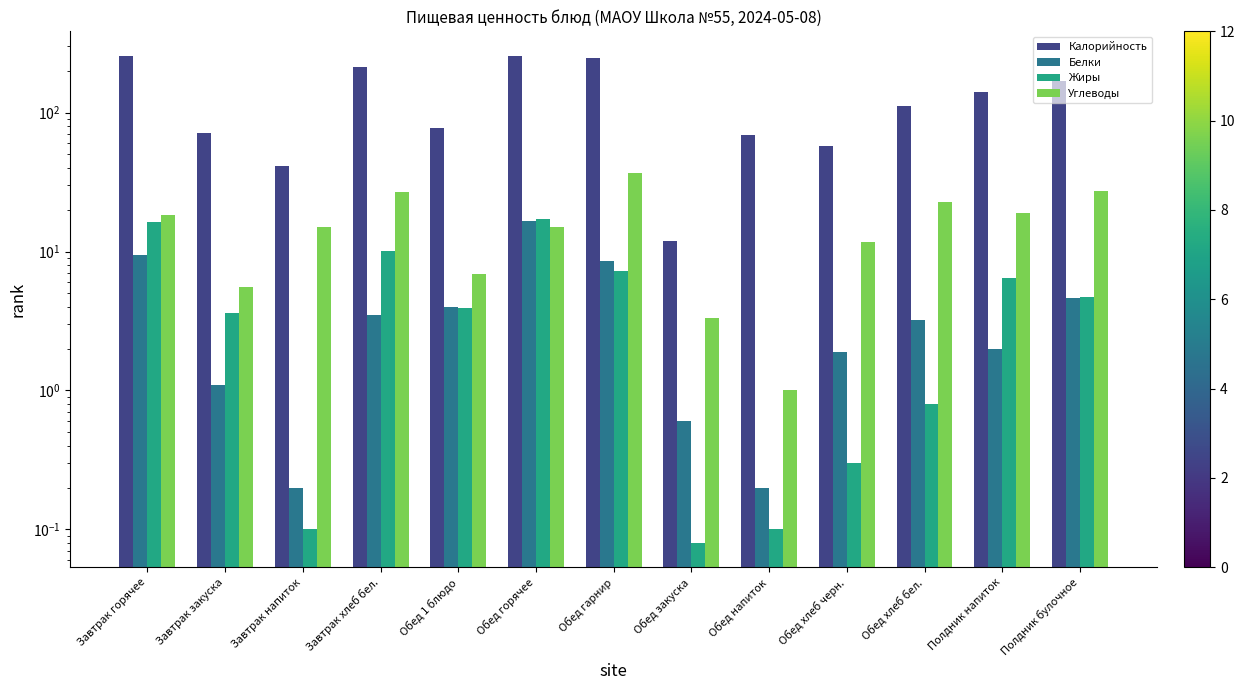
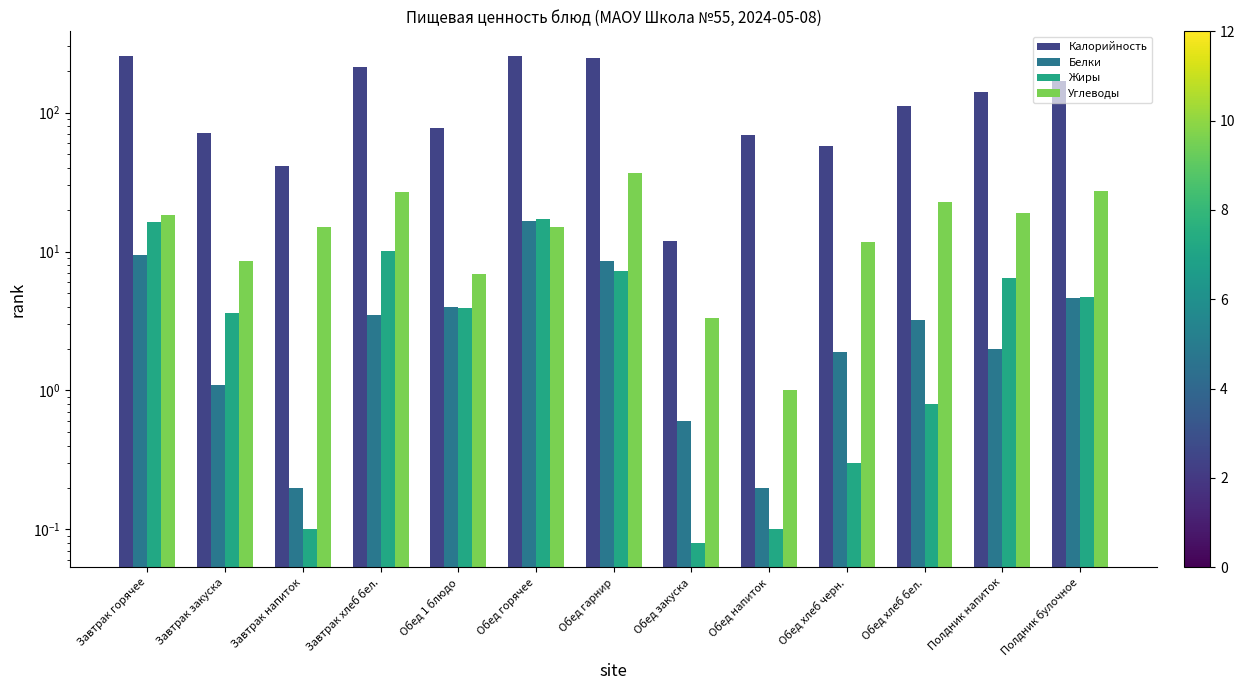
  {
    "Углеводы": {
      "Завтрак горячее": 18,
-     "Завтрак закуска": 5.6,
+     "Завтрак закуска": 9,
      "Завтрак напиток": 15,
      "Завтрак хлеб бел.": 27,
      "Обед 1 блюдо": 7,
      "Обед горячее": 15,
      "Обед гарнир": 37,
      "Обед закуска": 3.3,
      "Обед напиток": 1.0,
      "Обед хлеб черн.": 12,
      "Обед хлеб бел.": 23,
      "Полдник напиток": 19,
      "Полдник булочное": 27
    }
  }
